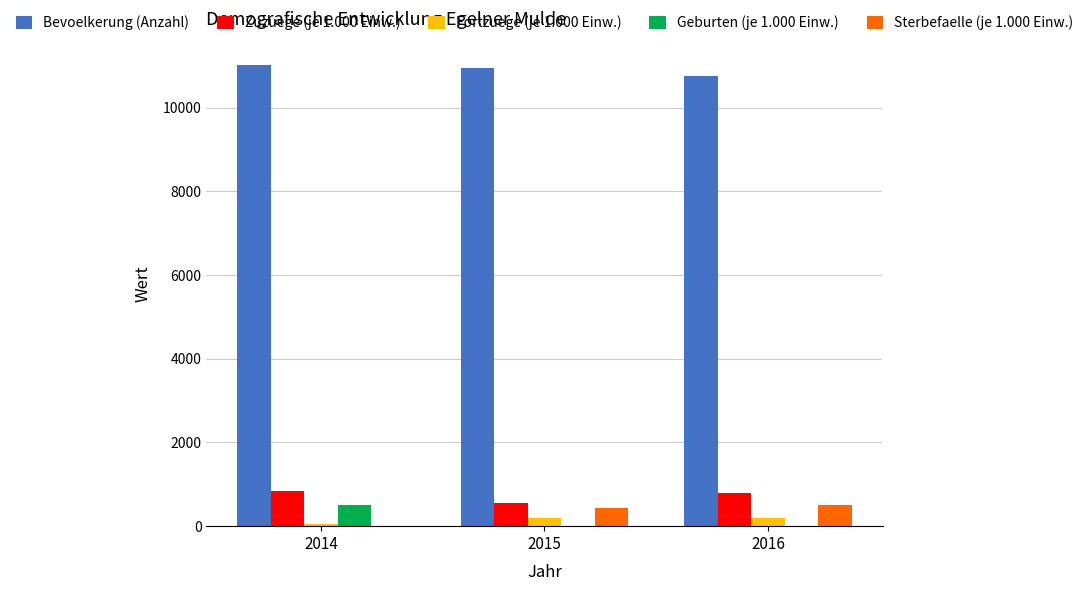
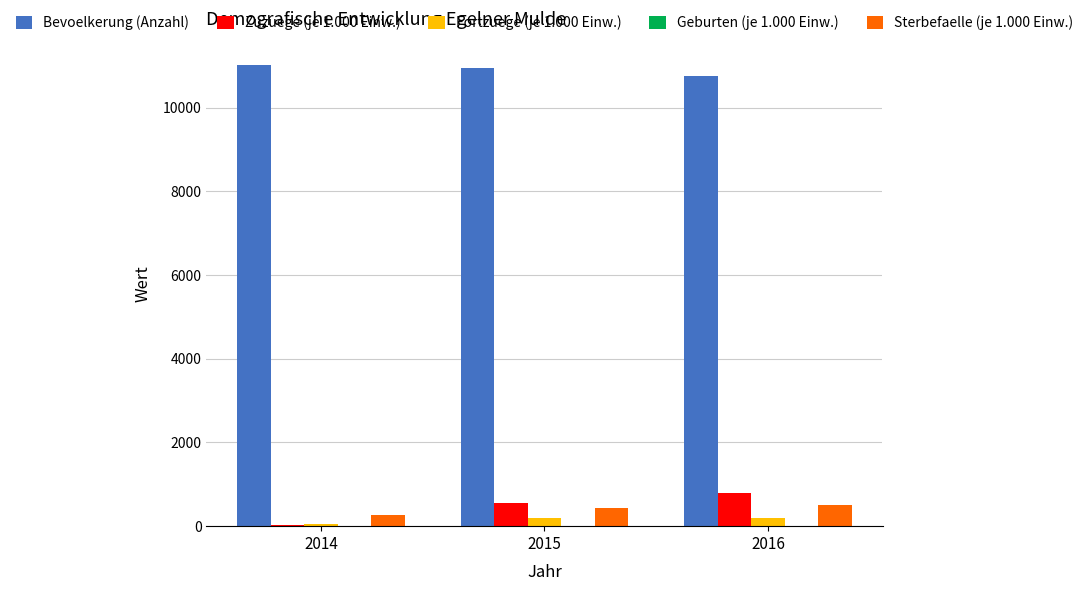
  {
    "Bevoelkerung (Anzahl)": {
      "2014": 11000,
      "2015": 10900,
      "2016": 10800
    },
    "Zuzuege (je 1.000 Einw.)": {
-     "2014": 800,
+     "2014": 0,
      "2015": 600,
      "2016": 800
    },
    "Fortzuege (je 1.000 Einw.)": {
      "2015": 200,
      "2016": 200
    },
    "Geburten (je 1.000 Einw.)": {
-     "2014": 500
+     "2014": 0
    },
    "Sterbefaelle (je 1.000 Einw.)": {
-     "2014": 0,
+     "2014": 300,
      "2015": 400,
      "2016": 500
    }
  }
